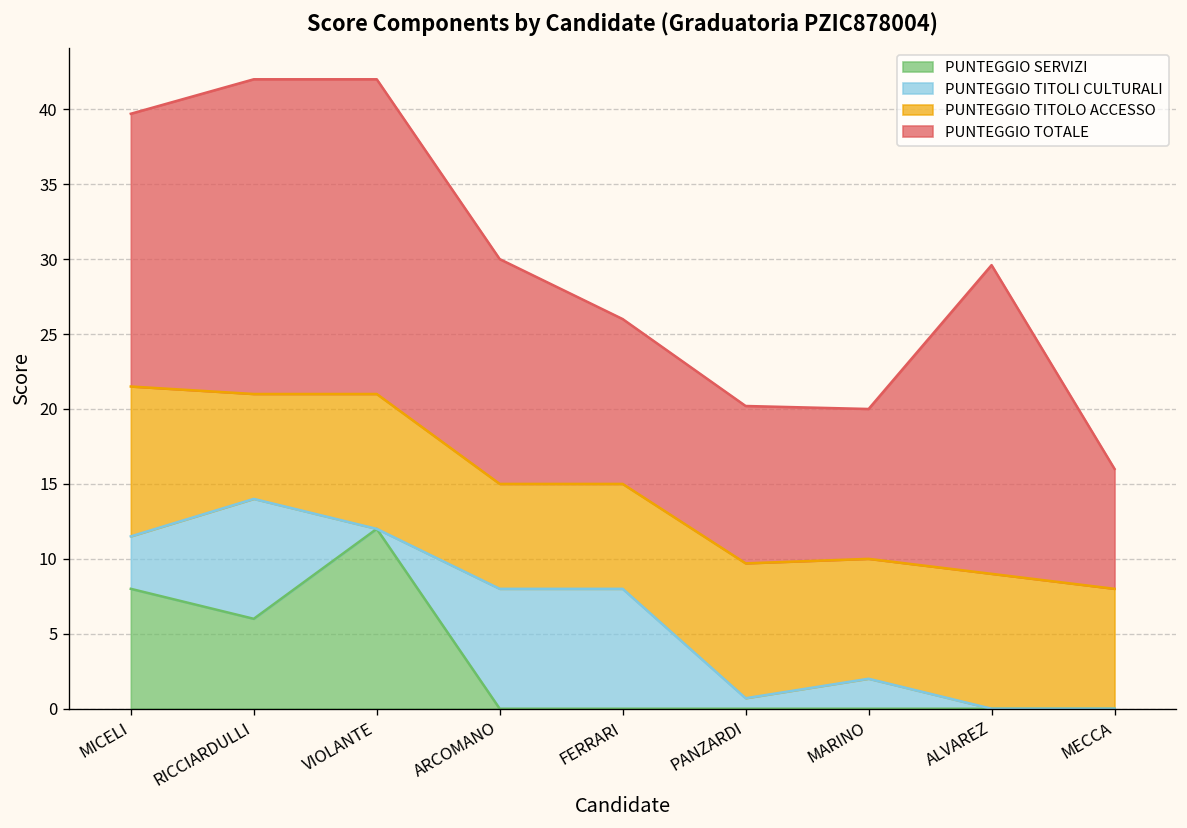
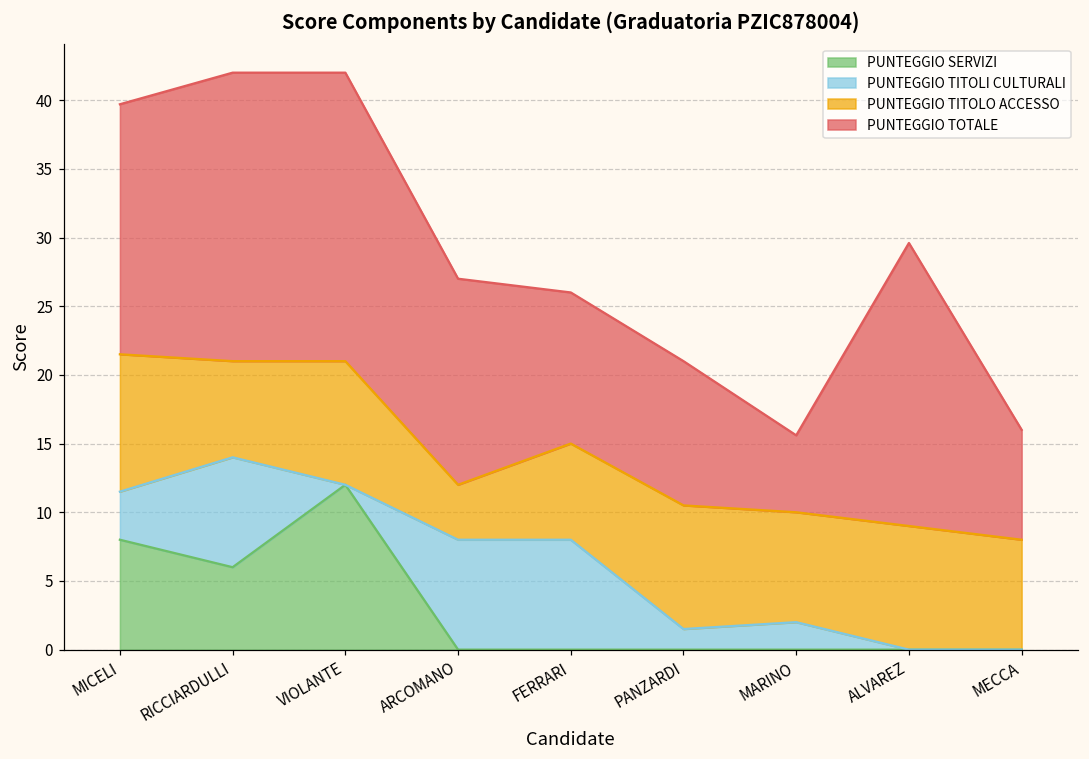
  {
    "PUNTEGGIO SERVIZI": {
      "MICELI": 8.0,
      "RICCIARDULLI": 6.0,
      "ARCOMANO": 0.0,
      "FERRARI": 0.0,
      "PANZARDI": 0.0,
      "MARINO": 0.0
    },
    "PUNTEGGIO TITOLI CULTURALI": {
      "MICELI": 3.5,
      "RICCIARDULLI": 8.0,
      "ARCOMANO": 8.0,
      "FERRARI": 8.0,
-     "PANZARDI": 0.7,
+     "PANZARDI": 1.5,
      "MARINO": 2.0
    },
    "PUNTEGGIO TITOLO ACCESSO": {
      "MICELI": 10,
      "RICCIARDULLI": 7,
      "VIOLANTE": 9,
-     "ARCOMANO": 7,
+     "ARCOMANO": 4,
      "FERRARI": 7,
      "PANZARDI": 9,
      "MARINO": 8,
      "ALVAREZ": 9,
      "MECCA": 8
    },
    "PUNTEGGIO TOTALE": {
      "MICELI": 18.2,
      "RICCIARDULLI": 21.0,
      "VIOLANTE": 21.0,
      "ARCOMANO": 15.0,
      "FERRARI": 11.0,
      "PANZARDI": 10.5,
-     "MARINO": 10.0,
+     "MARINO": 5.6,
      "ALVAREZ": 20.6,
      "MECCA": 8.0
    }
  }
